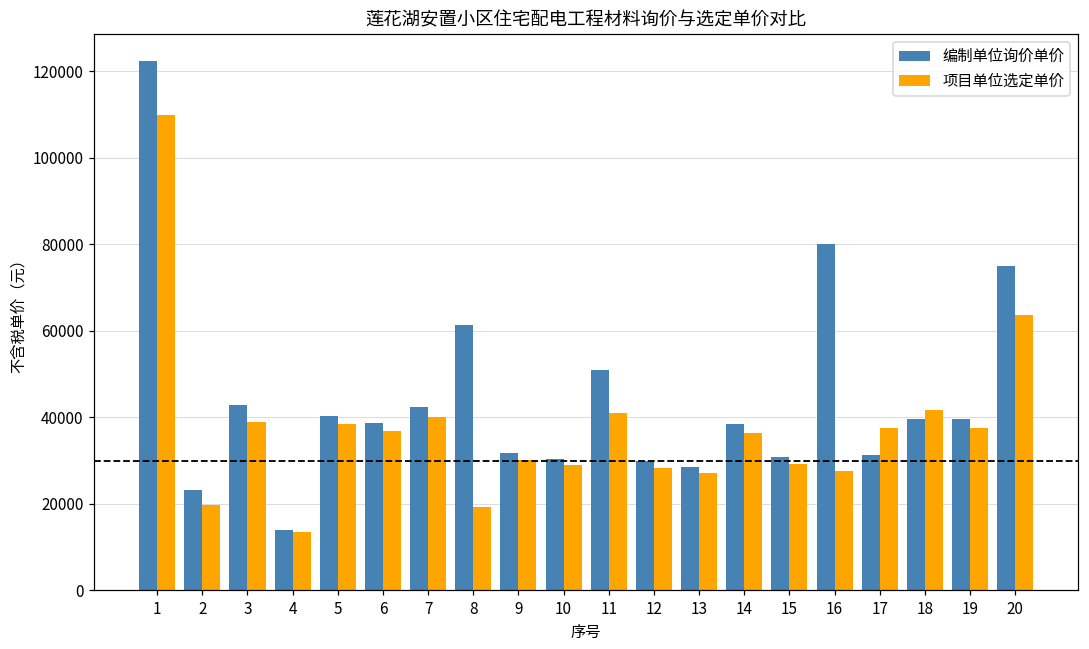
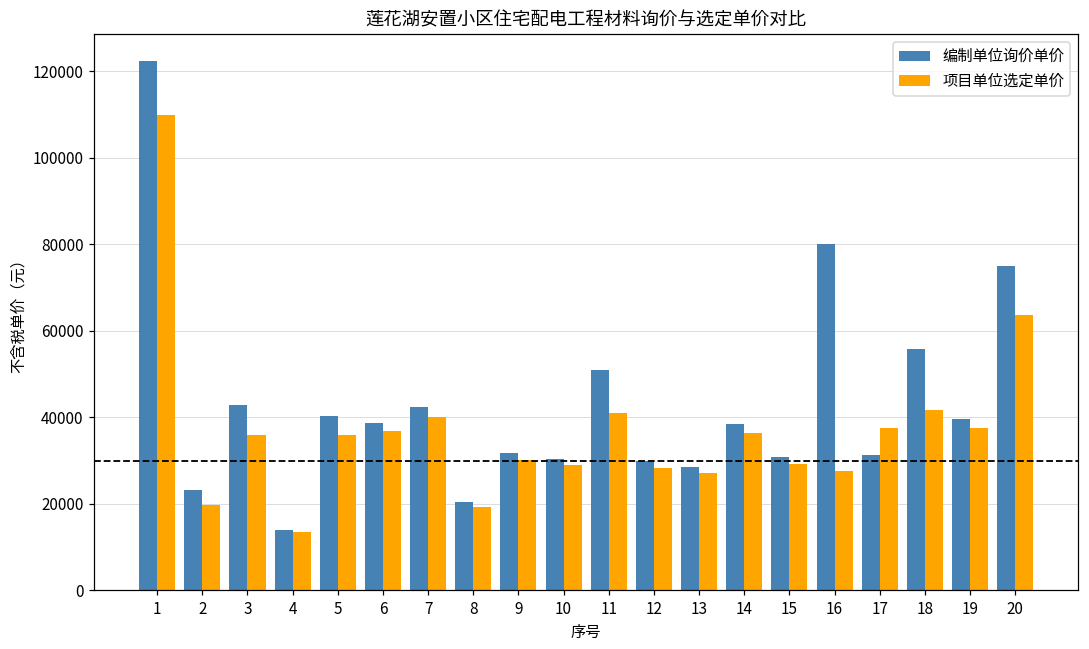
  {
    "编制单位询价单价": {
      "1": 122000,
      "2": 23000,
      "3": 43000,
      "4": 14000,
      "5": 40000,
      "6": 39000,
      "7": 42000,
-     "8": 61000,
+     "8": 20000,
      "9": 32000,
      "10": 30000,
      "11": 51000,
      "12": 30000,
      "13": 29000,
      "14": 38000,
      "15": 31000,
      "16": 80000,
      "17": 31000,
-     "18": 40000,
+     "18": 56000,
      "19": 40000,
      "20": 75000
    },
    "项目单位选定单价": {
      "1": 110000,
      "2": 20000,
-     "3": 39000,
+     "3": 36000,
      "4": 14000,
-     "5": 38000,
+     "5": 36000,
      "6": 37000,
      "7": 40000,
      "8": 19000,
      "9": 30000,
      "10": 29000,
      "11": 41000,
      "12": 28000,
      "13": 27000,
      "14": 36000,
      "15": 29000,
      "16": 28000,
      "17": 38000,
      "18": 42000,
      "19": 38000,
      "20": 64000
    }
  }
